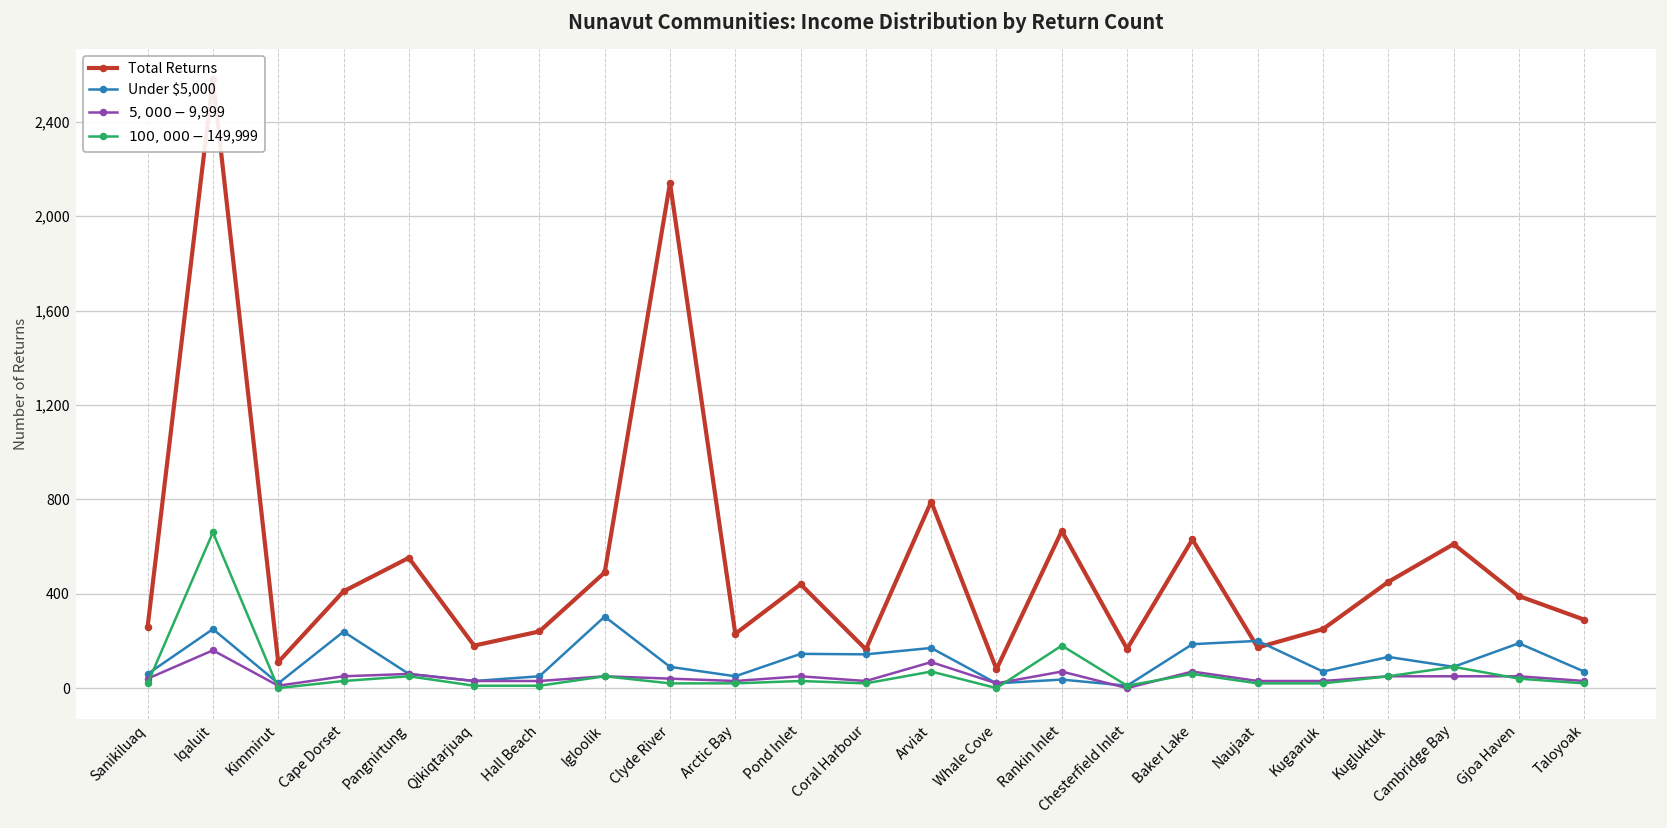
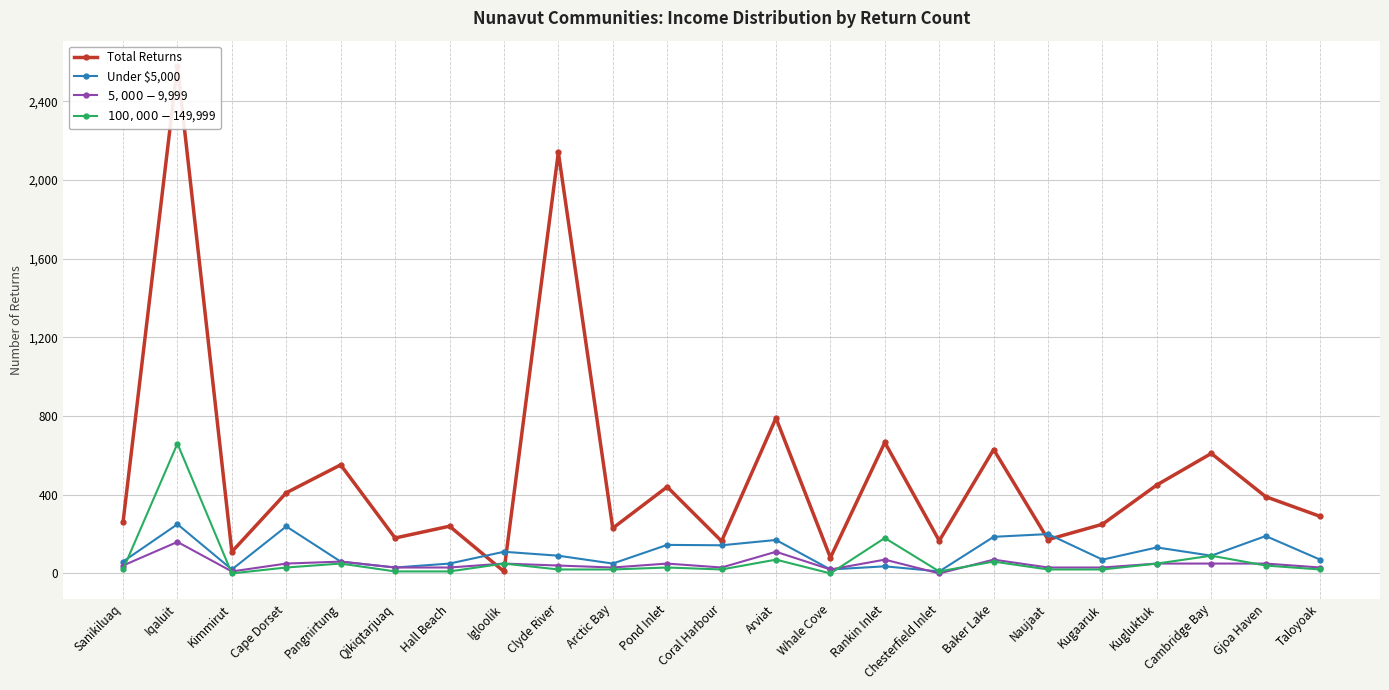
  {
    "Total Returns": {
      "Sanikiluaq": "260",
      "Kimmirut": "110",
      "Cape Dorset": "410",
      "Pangnirtung": "550",
      "Qikiqtarjuaq": "180",
      "Hall Beach": "240",
-     "Igloolik": "490",
+     "Igloolik": "10",
      "Clyde River": "2,140",
      "Arctic Bay": "230",
      "Pond Inlet": "440",
      "Coral Harbour": "160",
      "Arviat": "790",
      "Whale Cove": "80",
      "Rankin Inlet": "670",
      "Chesterfield Inlet": "170",
      "Baker Lake": "630",
      "Naujaat": "170",
      "Kugaaruk": "250",
      "Kugluktuk": "450",
      "Cambridge Bay": "610",
      "Gjoa Haven": "390",
      "Taloyoak": "290"
    },
    "Under $5,000": {
      "Sanikiluaq": "60",
      "Iqaluit": "250",
      "Cape Dorset": "240",
      "Hall Beach": "50",
-     "Igloolik": "300",
+     "Igloolik": "110",
      "Clyde River": "90",
      "Arctic Bay": "50",
      "Pond Inlet": "150",
      "Coral Harbour": "140",
      "Arviat": "170",
      "Rankin Inlet": "40",
      "Baker Lake": "190",
      "Naujaat": "200",
      "Kugaaruk": "70",
      "Kugluktuk": "130",
      "Gjoa Haven": "190",
      "Taloyoak": "70"
    }
  }
